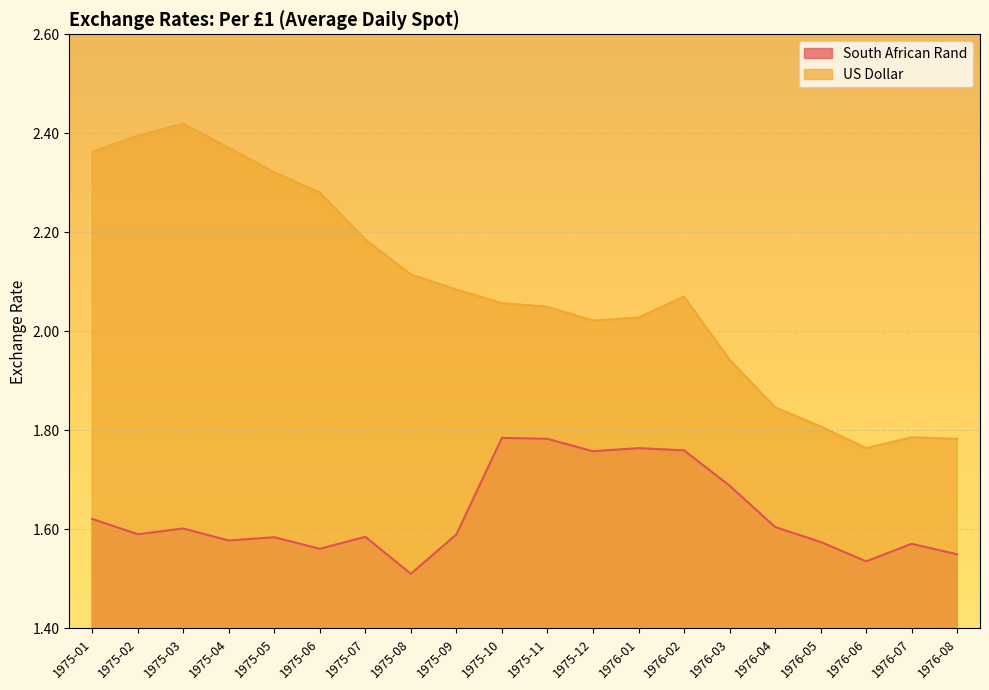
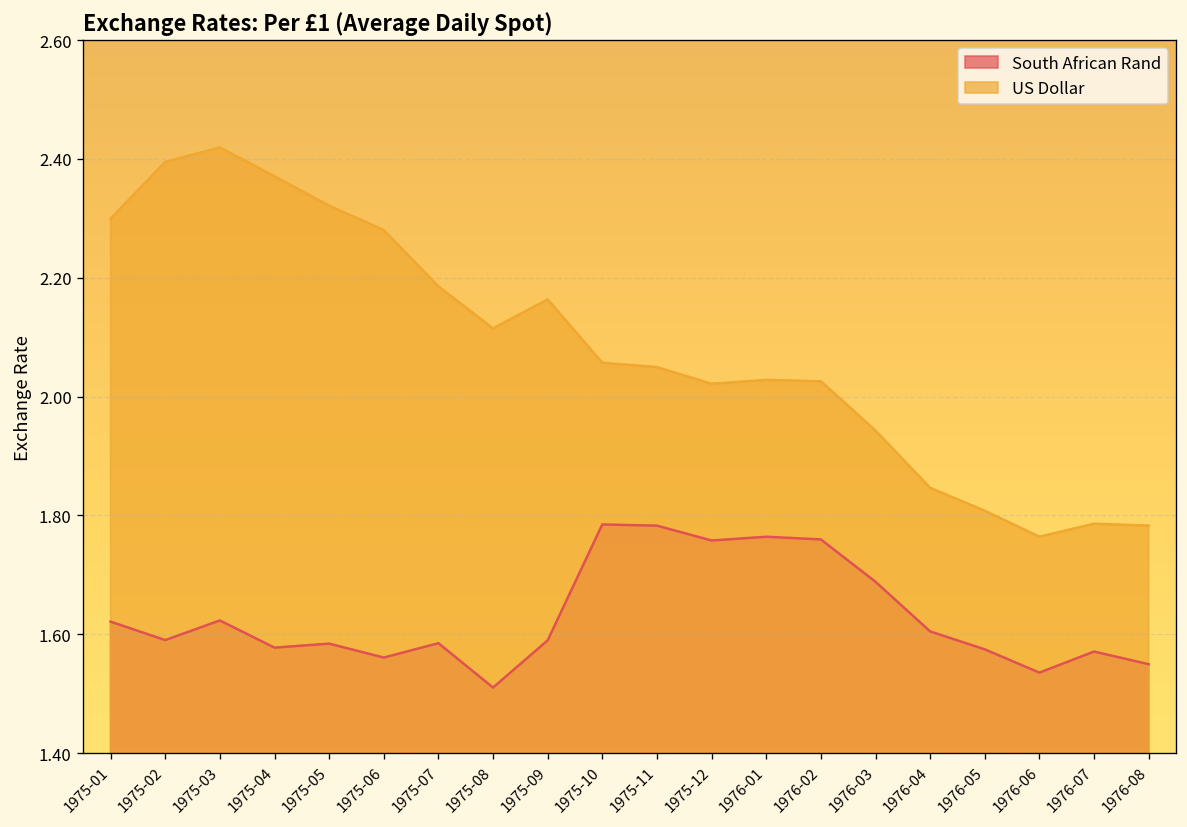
  {
    "South African Rand": {
      "1975-01": 1.62,
      "1975-02": 1.59,
-     "1975-03": 1.60,
+     "1975-03": 1.62,
      "1975-04": 1.58,
      "1975-05": 1.58,
      "1975-06": 1.56,
      "1975-07": 1.59,
      "1975-08": 1.51,
      "1975-09": 1.59,
      "1975-10": 1.78,
      "1975-11": 1.78,
      "1975-12": 1.76,
      "1976-01": 1.76,
      "1976-02": 1.76,
      "1976-03": 1.69,
      "1976-04": 1.60,
      "1976-05": 1.57,
      "1976-06": 1.54,
      "1976-07": 1.57,
      "1976-08": 1.55
    },
    "US Dollar": {
-     "1975-01": 2.36,
+     "1975-01": 2.30,
      "1975-02": 2.40,
      "1975-03": 2.42,
      "1975-04": 2.37,
      "1975-05": 2.32,
      "1975-06": 2.28,
      "1975-07": 2.19,
      "1975-08": 2.11,
-     "1975-09": 2.08,
+     "1975-09": 2.16,
      "1975-10": 2.06,
      "1975-11": 2.05,
      "1975-12": 2.02,
      "1976-01": 2.03,
-     "1976-02": 2.07,
+     "1976-02": 2.03,
      "1976-03": 1.94,
      "1976-04": 1.85,
      "1976-05": 1.81,
      "1976-06": 1.76,
      "1976-07": 1.79,
      "1976-08": 1.78
    }
  }
